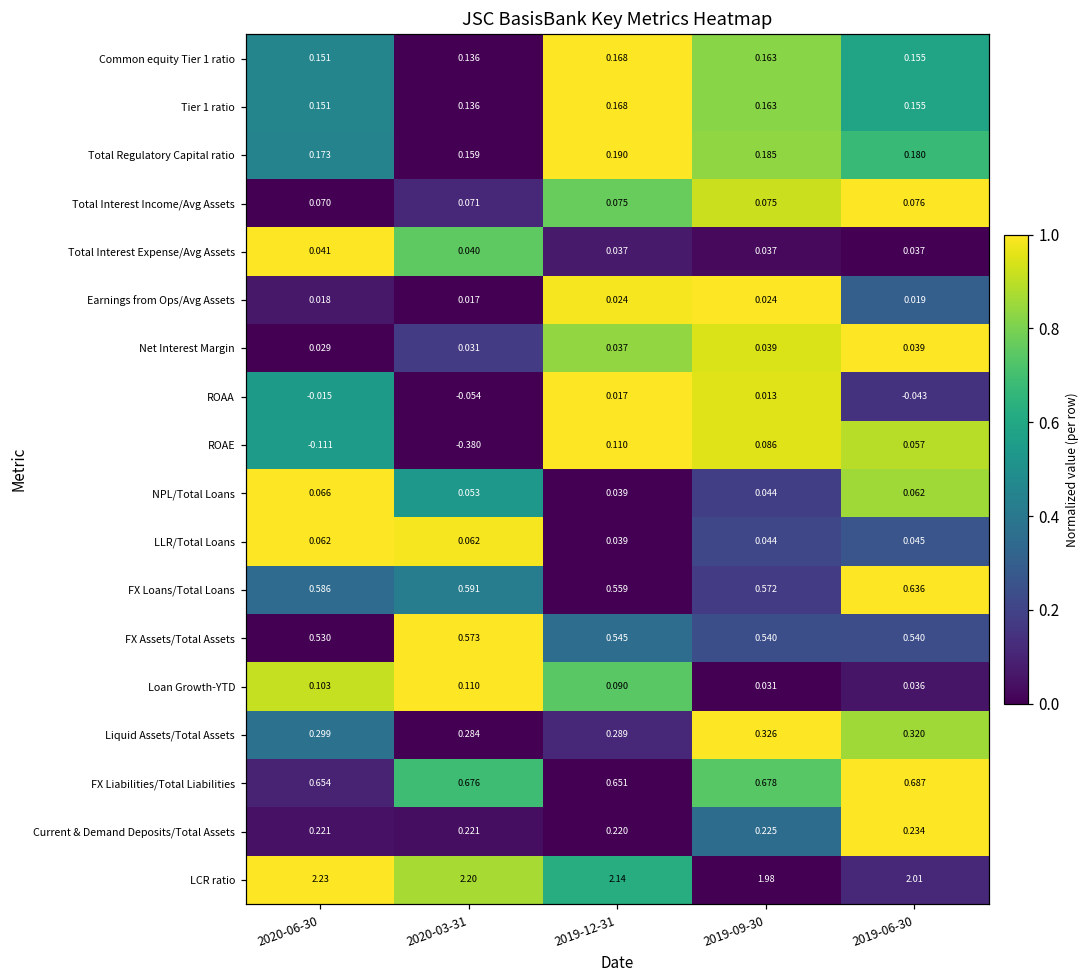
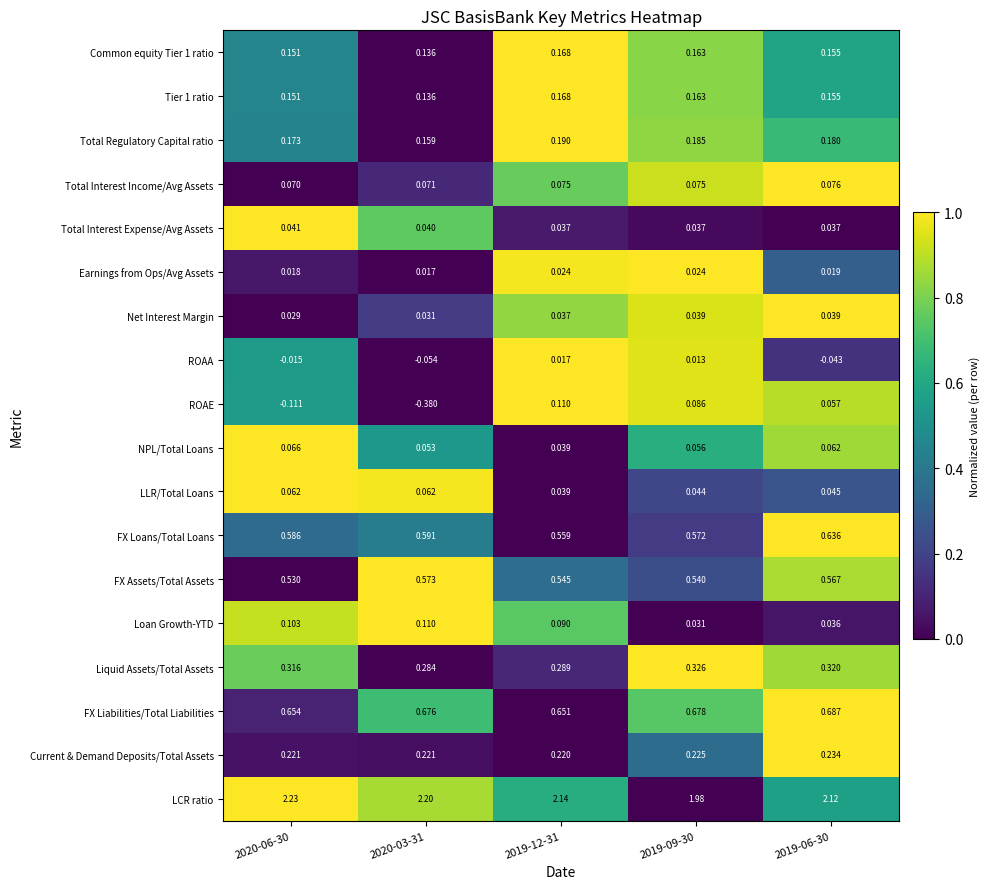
  {
    "Common equity Tier 1 ratio": {
      "2020-06-30": 0.151,
      "2020-03-31": 0.136,
      "2019-12-31": 0.168,
      "2019-09-30": 0.163,
      "2019-06-30": 0.155
    },
    "Tier 1 ratio": {
      "2020-06-30": 0.151,
      "2020-03-31": 0.136,
      "2019-12-31": 0.168,
      "2019-09-30": 0.163,
      "2019-06-30": 0.155
    },
    "Total Regulatory Capital ratio": {
      "2020-06-30": 0.173,
      "2020-03-31": 0.159,
      "2019-12-31": 0.190,
      "2019-09-30": 0.185,
      "2019-06-30": 0.180
    },
    "Total Interest Income/Avg Assets": {
      "2020-06-30": 0.070,
      "2020-03-31": 0.071,
      "2019-12-31": 0.075,
      "2019-09-30": 0.075,
      "2019-06-30": 0.076
    },
    "Total Interest Expense/Avg Assets": {
      "2020-06-30": 0.041,
      "2020-03-31": 0.040,
      "2019-12-31": 0.037,
      "2019-09-30": 0.037,
      "2019-06-30": 0.037
    },
    "Earnings from Ops/Avg Assets": {
      "2020-06-30": 0.018,
      "2020-03-31": 0.017,
      "2019-12-31": 0.024,
      "2019-09-30": 0.024,
      "2019-06-30": 0.019
    },
    "Net Interest Margin": {
      "2020-06-30": 0.029,
      "2020-03-31": 0.031,
      "2019-12-31": 0.037,
      "2019-09-30": 0.039,
      "2019-06-30": 0.039
    },
    "ROAA": {
      "2020-06-30": -0.015,
      "2020-03-31": -0.054,
      "2019-12-31": 0.017,
      "2019-09-30": 0.013,
      "2019-06-30": -0.043
    },
    "ROAE": {
      "2020-06-30": -0.111,
      "2020-03-31": -0.380,
      "2019-12-31": 0.110,
      "2019-09-30": 0.086,
      "2019-06-30": 0.057
    },
    "NPL/Total Loans": {
      "2020-06-30": 0.066,
      "2020-03-31": 0.053,
      "2019-12-31": 0.039,
-     "2019-09-30": 0.044,
+     "2019-09-30": 0.056,
      "2019-06-30": 0.062
    },
    "LLR/Total Loans": {
      "2020-06-30": 0.062,
      "2020-03-31": 0.062,
      "2019-12-31": 0.039,
      "2019-09-30": 0.044,
      "2019-06-30": 0.045
    },
    "FX Loans/Total Loans": {
      "2020-06-30": 0.586,
      "2020-03-31": 0.591,
      "2019-12-31": 0.559,
      "2019-09-30": 0.572,
      "2019-06-30": 0.636
    },
    "FX Assets/Total Assets": {
      "2020-06-30": 0.530,
      "2020-03-31": 0.573,
      "2019-12-31": 0.545,
      "2019-09-30": 0.540,
-     "2019-06-30": 0.540
+     "2019-06-30": 0.567
    },
    "Loan Growth-YTD": {
      "2020-06-30": 0.103,
      "2020-03-31": 0.110,
      "2019-12-31": 0.090,
      "2019-09-30": 0.031,
      "2019-06-30": 0.036
    },
    "Liquid Assets/Total Assets": {
-     "2020-06-30": 0.299,
+     "2020-06-30": 0.316,
      "2020-03-31": 0.284,
      "2019-12-31": 0.289,
      "2019-09-30": 0.326,
      "2019-06-30": 0.320
    },
    "FX Liabilities/Total Liabilities": {
      "2020-06-30": 0.654,
      "2020-03-31": 0.676,
      "2019-12-31": 0.651,
      "2019-09-30": 0.678,
      "2019-06-30": 0.687
    },
    "Current & Demand Deposits/Total Assets": {
      "2020-06-30": 0.221,
      "2020-03-31": 0.221,
      "2019-12-31": 0.220,
      "2019-09-30": 0.225,
      "2019-06-30": 0.234
    },
    "LCR ratio": {
      "2020-06-30": 2.23,
      "2020-03-31": 2.20,
      "2019-12-31": 2.14,
      "2019-09-30": 1.98,
-     "2019-06-30": 2.01
+     "2019-06-30": 2.12
    }
  }
